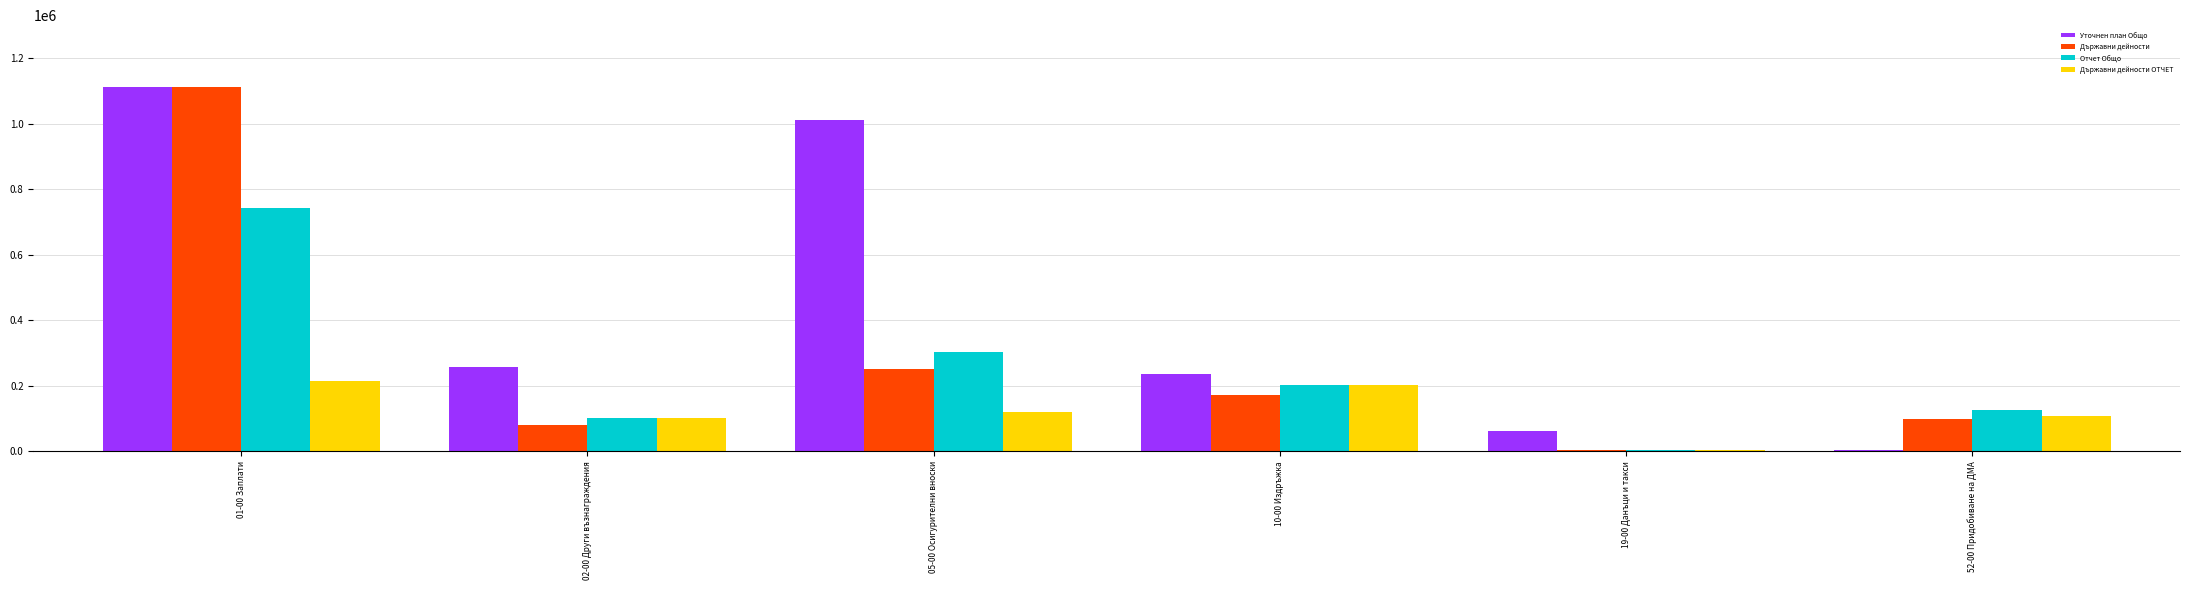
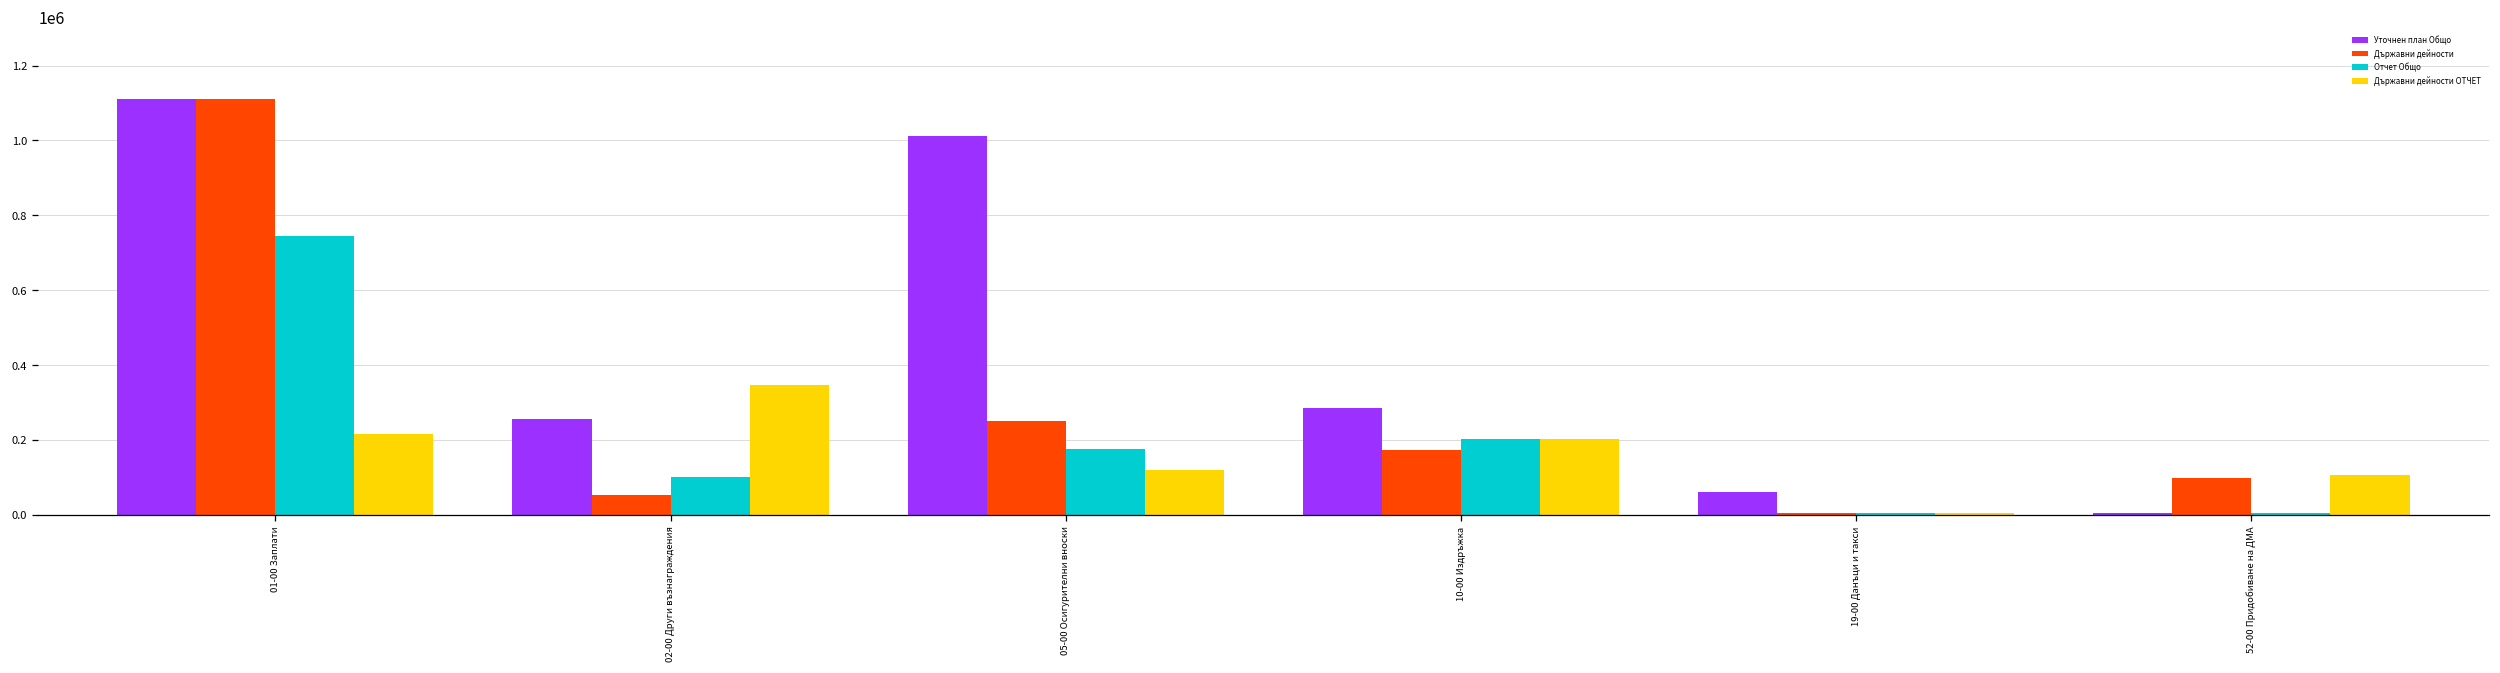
  {
    "Уточнен план Общо": {
      "01-00 Заплати": 1110000,
      "02-00 Други възнаграждения": 260000,
      "05-00 Осигурителни вноски": 1010000,
-     "10-00 Издръжка": 240000,
+     "10-00 Издръжка": 280000,
      "19-00 Данъци и такси": 60000
    },
    "Държавни дейности": {
      "01-00 Заплати": 1110000,
-     "02-00 Други възнаграждения": 80000,
+     "02-00 Други възнаграждения": 50000,
      "05-00 Осигурителни вноски": 250000,
      "10-00 Издръжка": 170000,
      "52-00 Придобиване на ДМА": 100000
    },
    "Отчет Общо": {
      "01-00 Заплати": 740000,
      "02-00 Други възнаграждения": 100000,
-     "05-00 Осигурителни вноски": 300000,
+     "05-00 Осигурителни вноски": 180000,
      "10-00 Издръжка": 200000,
-     "52-00 Придобиване на ДМА": 120000
+     "52-00 Придобиване на ДМА": 0
    },
    "Държавни дейности ОТЧЕТ": {
      "01-00 Заплати": 210000,
-     "02-00 Други възнаграждения": 100000,
+     "02-00 Други възнаграждения": 350000,
      "05-00 Осигурителни вноски": 120000,
      "10-00 Издръжка": 200000,
      "52-00 Придобиване на ДМА": 110000
    }
  }
